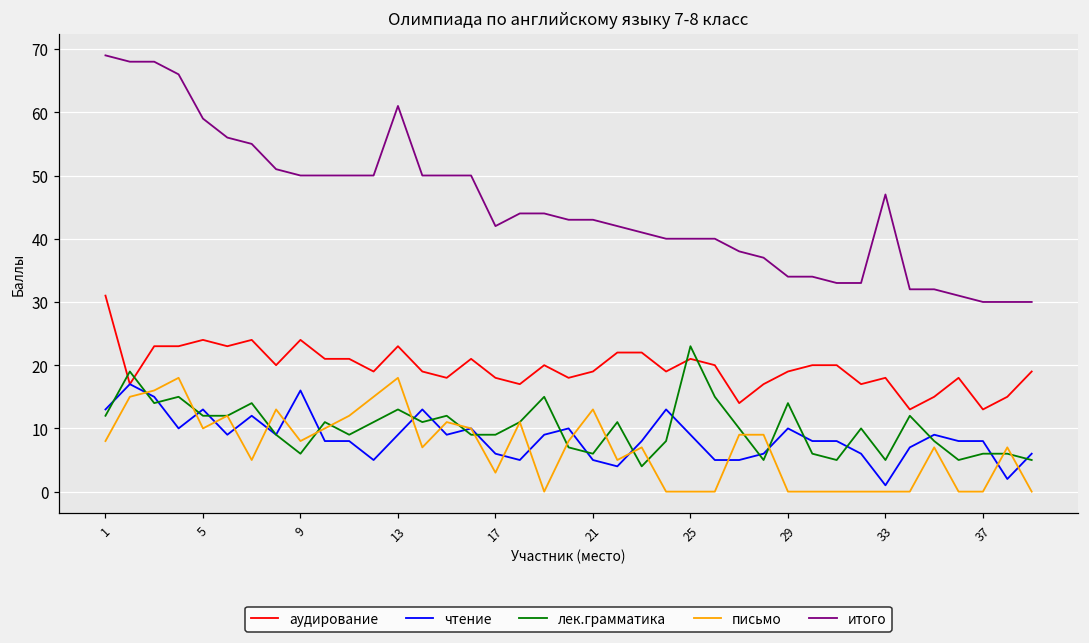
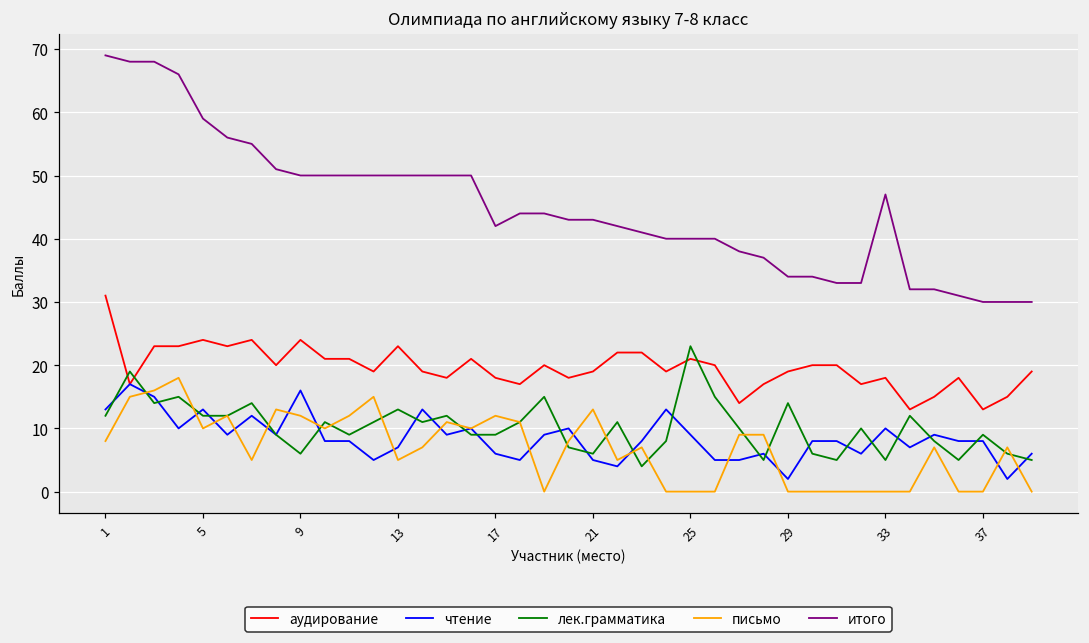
  {
    "аудирование": {
      "1": 31,
      "5": 24,
      "9": 24,
      "13": 23,
      "17": 18,
      "21": 19,
      "25": 21,
      "29": 19,
      "33": 18,
      "37": 13
    },
    "чтение": {
      "1": 13,
      "5": 13,
      "9": 16,
-     "13": 9,
+     "13": 7,
      "17": 6,
      "21": 5,
      "25": 9,
-     "29": 10,
-     "33": 1,
+     "29": 2,
+     "33": 10,
      "37": 8
    },
    "лек.грамматика": {
      "1": 12,
      "5": 12,
      "9": 6,
      "13": 13,
      "17": 9,
      "21": 6,
      "25": 23,
      "29": 14,
      "33": 5,
-     "37": 6
+     "37": 9
    },
    "письмо": {
      "1": 8,
      "5": 10,
-     "9": 8,
-     "13": 18,
-     "17": 3,
+     "9": 12,
+     "13": 5,
+     "17": 12,
      "21": 13,
      "25": 0,
      "29": 0,
      "33": 0,
      "37": 0
    },
    "итого": {
      "1": 69,
      "5": 59,
      "9": 50,
-     "13": 61,
+     "13": 50,
      "17": 42,
      "21": 43,
      "25": 40,
      "29": 34,
      "33": 47,
      "37": 30
    }
  }
